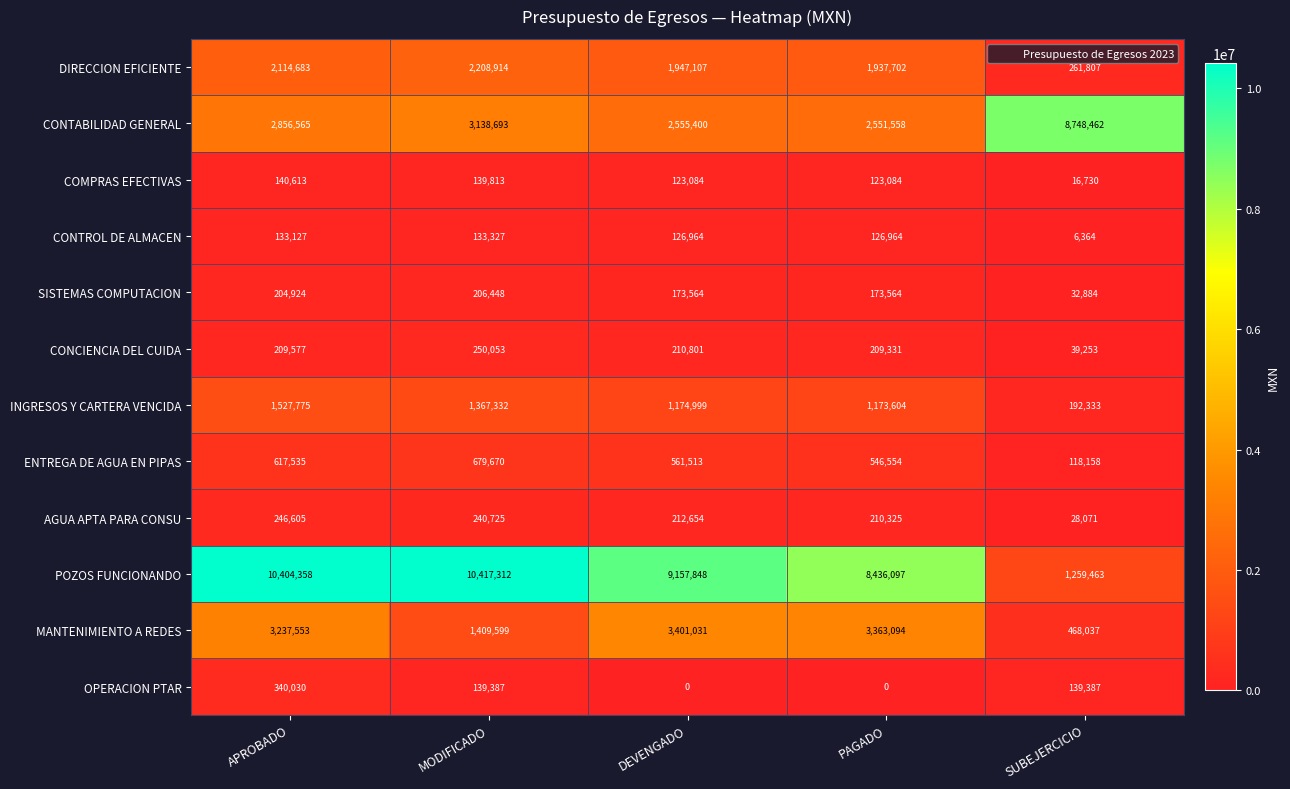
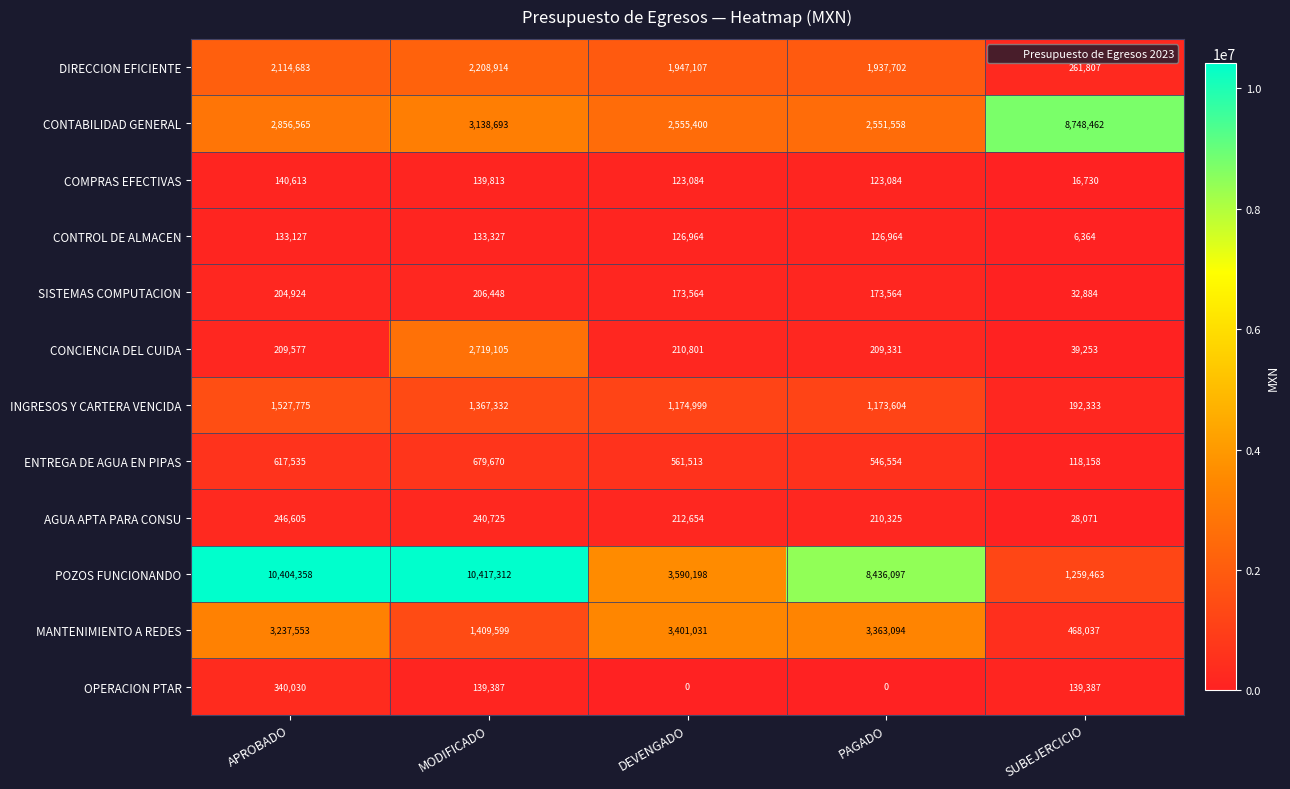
  {
    "DIRECCION EFICIENTE": {
      "APROBADO": "2,114,683",
      "MODIFICADO": "2,208,914",
      "DEVENGADO": "1,947,107",
      "PAGADO": "1,937,702"
    },
    "CONTABILIDAD GENERAL": {
      "APROBADO": "2,856,565",
      "MODIFICADO": "3,138,693",
      "DEVENGADO": "2,555,400",
      "PAGADO": "2,551,558",
      "SUBEJERCICIO": "8,748,462"
    },
    "COMPRAS EFECTIVAS": {
      "APROBADO": "140,613",
      "MODIFICADO": "139,813",
      "DEVENGADO": "123,084",
      "PAGADO": "123,084",
      "SUBEJERCICIO": "16,730"
    },
    "CONTROL DE ALMACEN": {
      "APROBADO": "133,127",
      "MODIFICADO": "133,327",
      "DEVENGADO": "126,964",
      "PAGADO": "126,964",
      "SUBEJERCICIO": "6,364"
    },
    "SISTEMAS COMPUTACION": {
      "APROBADO": "204,924",
      "MODIFICADO": "206,448",
      "DEVENGADO": "173,564",
      "PAGADO": "173,564",
      "SUBEJERCICIO": "32,884"
    },
    "CONCIENCIA DEL CUIDA": {
      "APROBADO": "209,577",
-     "MODIFICADO": "250,053",
+     "MODIFICADO": "2,719,105",
      "DEVENGADO": "210,801",
      "PAGADO": "209,331",
      "SUBEJERCICIO": "39,253"
    },
    "INGRESOS Y CARTERA VENCIDA": {
      "APROBADO": "1,527,775",
      "MODIFICADO": "1,367,332",
      "DEVENGADO": "1,174,999",
      "PAGADO": "1,173,604",
      "SUBEJERCICIO": "192,333"
    },
    "ENTREGA DE AGUA EN PIPAS": {
      "APROBADO": "617,535",
      "MODIFICADO": "679,670",
      "DEVENGADO": "561,513",
      "PAGADO": "546,554",
      "SUBEJERCICIO": "118,158"
    },
    "AGUA APTA PARA CONSU": {
      "APROBADO": "246,605",
      "MODIFICADO": "240,725",
      "DEVENGADO": "212,654",
      "PAGADO": "210,325",
      "SUBEJERCICIO": "28,071"
    },
    "POZOS FUNCIONANDO": {
      "APROBADO": "10,404,358",
      "MODIFICADO": "10,417,312",
-     "DEVENGADO": "9,157,848",
+     "DEVENGADO": "3,590,198",
      "PAGADO": "8,436,097",
      "SUBEJERCICIO": "1,259,463"
    },
    "MANTENIMIENTO A REDES": {
      "APROBADO": "3,237,553",
      "MODIFICADO": "1,409,599",
      "DEVENGADO": "3,401,031",
      "PAGADO": "3,363,094",
      "SUBEJERCICIO": "468,037"
    },
    "OPERACION PTAR": {
      "APROBADO": "340,030",
      "MODIFICADO": "139,387",
      "DEVENGADO": "0",
      "PAGADO": "0",
      "SUBEJERCICIO": "139,387"
    }
  }
